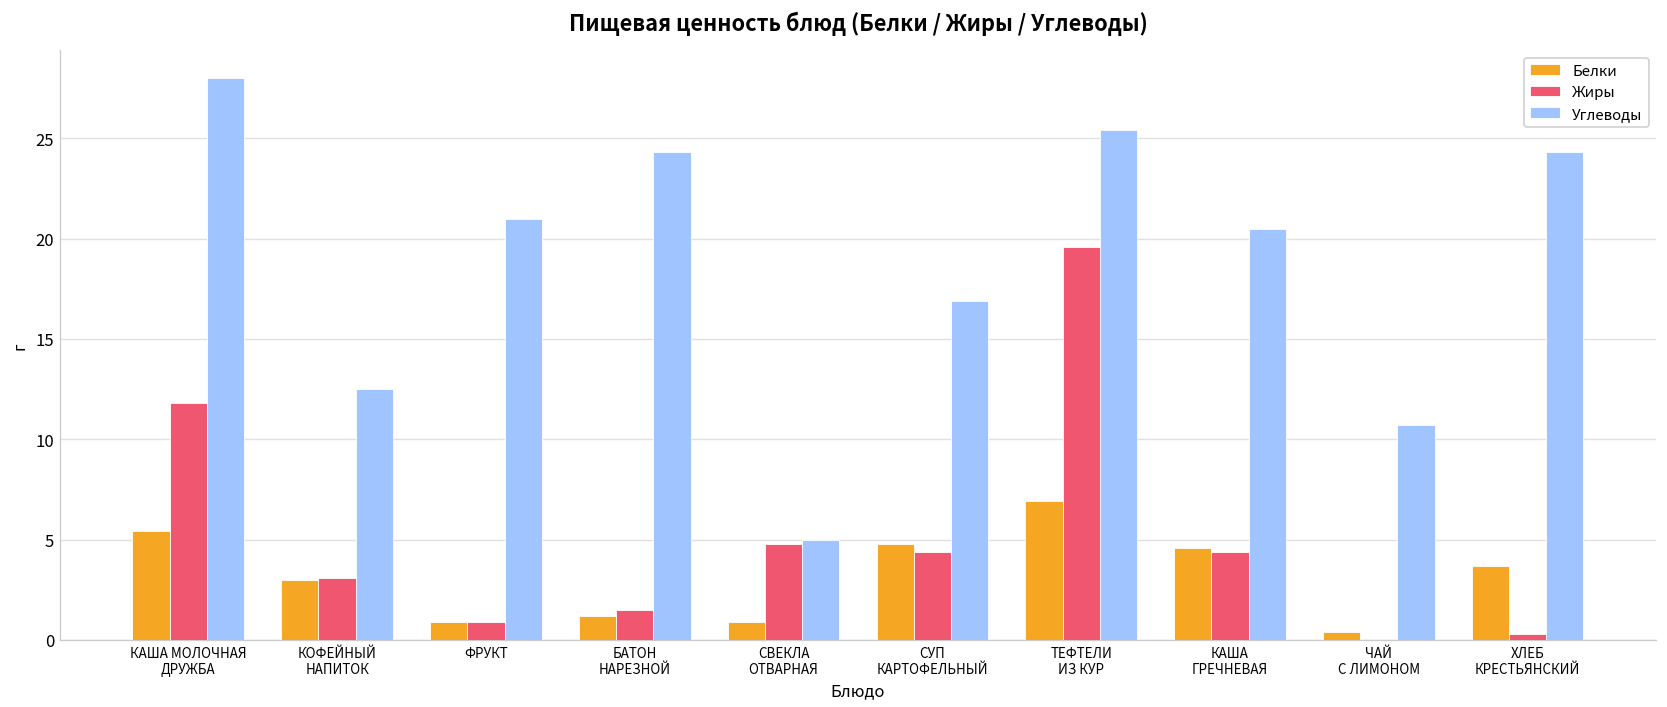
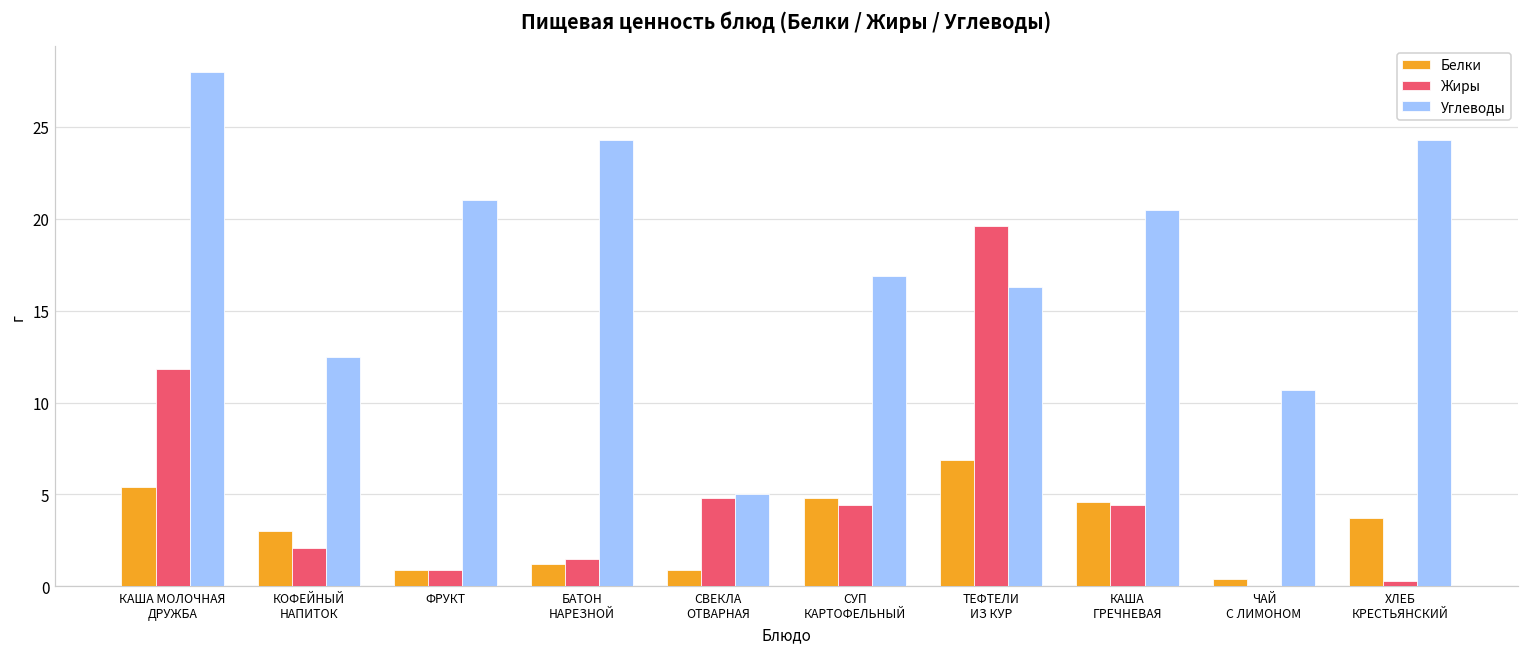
  {
    "Белки": {
      "КАША МОЛОЧНАЯ ДРУЖБА": 5.4,
      "КОФЕЙНЫЙ НАПИТОК": 3.0,
      "ФРУКТ": 0.9,
      "БАТОН НАРЕЗНОЙ": 1.2,
      "СВЕКЛА ОТВАРНАЯ": 0.9,
      "СУП КАРТОФЕЛЬНЫЙ": 4.8,
      "ТЕФТЕЛИ ИЗ КУР": 6.9,
      "КАША ГРЕЧНЕВАЯ": 4.6,
      "ЧАЙ С ЛИМОНОМ": 0.4,
      "ХЛЕБ КРЕСТЬЯНСКИЙ": 3.7
    },
    "Жиры": {
      "КАША МОЛОЧНАЯ ДРУЖБА": 11.8,
-     "КОФЕЙНЫЙ НАПИТОК": 3.1,
+     "КОФЕЙНЫЙ НАПИТОК": 2.1,
      "ФРУКТ": 0.9,
      "БАТОН НАРЕЗНОЙ": 1.5,
      "СВЕКЛА ОТВАРНАЯ": 4.8,
      "СУП КАРТОФЕЛЬНЫЙ": 4.4,
      "ТЕФТЕЛИ ИЗ КУР": 19.6,
      "КАША ГРЕЧНЕВАЯ": 4.4,
      "ЧАЙ С ЛИМОНОМ": 0.0,
      "ХЛЕБ КРЕСТЬЯНСКИЙ": 0.3
    },
    "Углеводы": {
      "КАША МОЛОЧНАЯ ДРУЖБА": 28.0,
      "КОФЕЙНЫЙ НАПИТОК": 12.5,
      "ФРУКТ": 21.0,
      "БАТОН НАРЕЗНОЙ": 24.3,
      "СВЕКЛА ОТВАРНАЯ": 5.0,
      "СУП КАРТОФЕЛЬНЫЙ": 16.9,
-     "ТЕФТЕЛИ ИЗ КУР": 25.4,
+     "ТЕФТЕЛИ ИЗ КУР": 16.3,
      "КАША ГРЕЧНЕВАЯ": 20.5,
      "ЧАЙ С ЛИМОНОМ": 10.7,
      "ХЛЕБ КРЕСТЬЯНСКИЙ": 24.3
    }
  }
